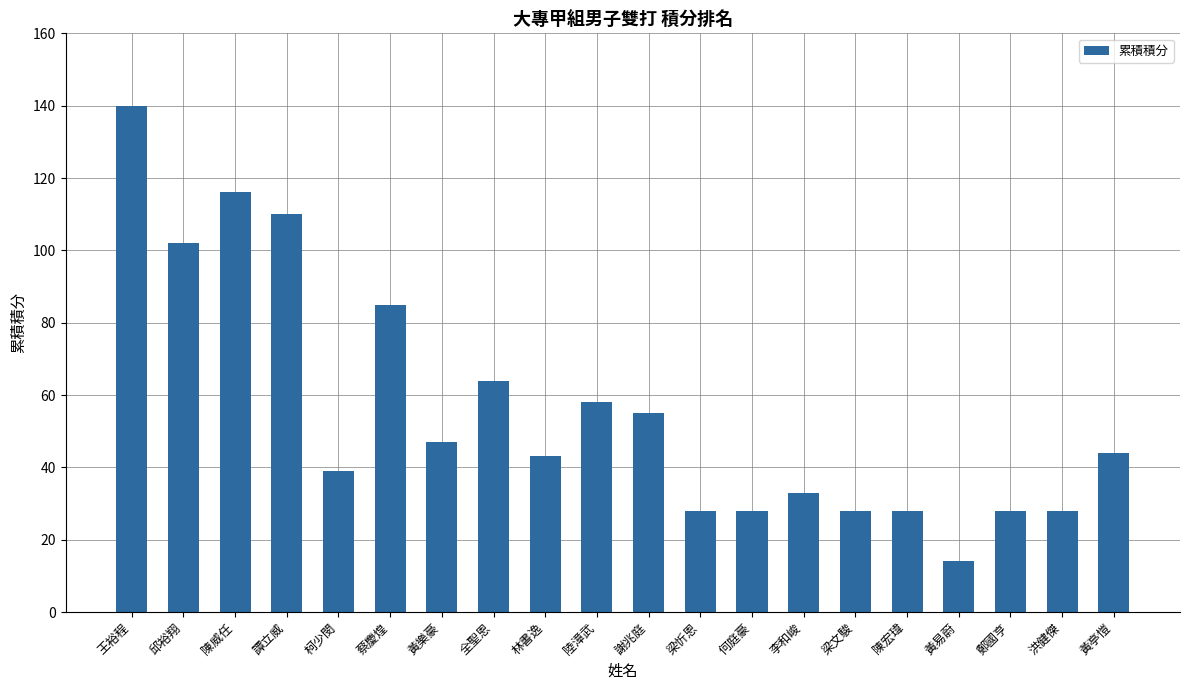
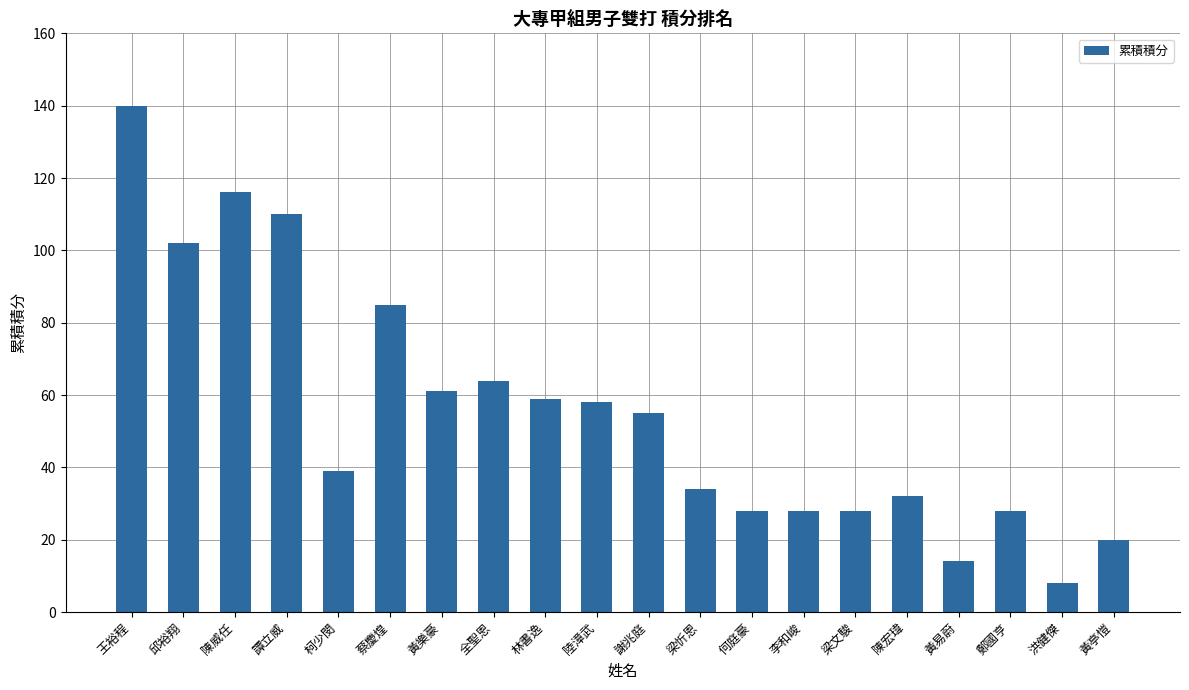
  {
    "王裕程": 140,
    "邱裕翔": 102,
    "陳威任": 116,
    "譚立威": 110,
    "柯少閔": 39,
    "蔡慶煌": 85,
-   "黃樂豪": 47,
+   "黃樂豪": 61,
    "全聖恩": 64,
-   "林書逸": 43,
+   "林書逸": 59,
    "陸漳武": 58,
    "謝兆庭": 55,
-   "梁忻恩": 28,
+   "梁忻恩": 34,
    "何庭豪": 28,
-   "李和峻": 33,
+   "李和峻": 28,
    "梁文駿": 28,
-   "陳宏瑋": 28,
+   "陳宏瑋": 32,
    "黃易蔚": 14,
    "鄭國亨": 28,
-   "洪健傑": 28,
-   "黃亭愷": 44
+   "洪健傑": 8,
+   "黃亭愷": 20
  }
